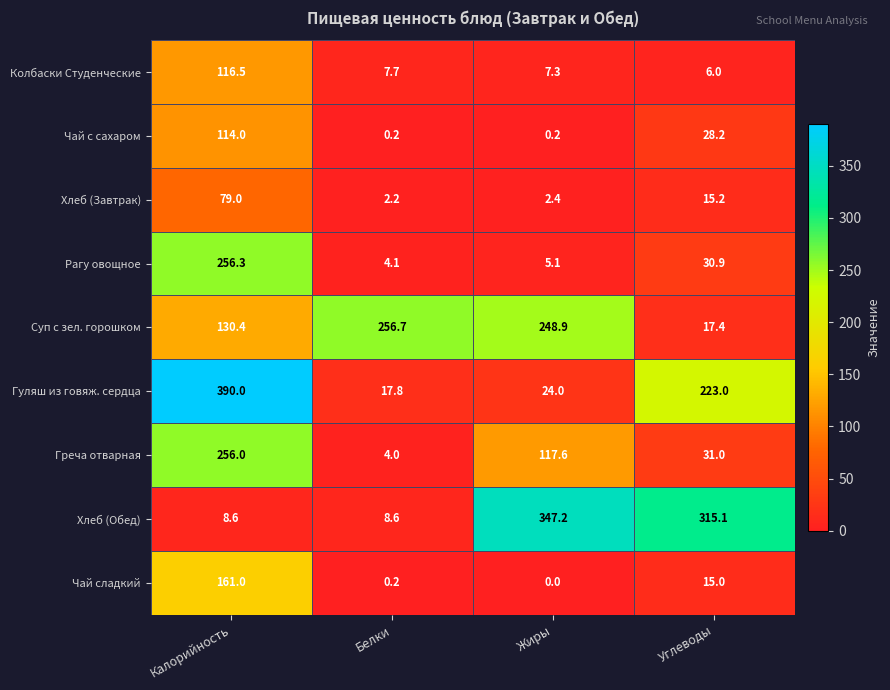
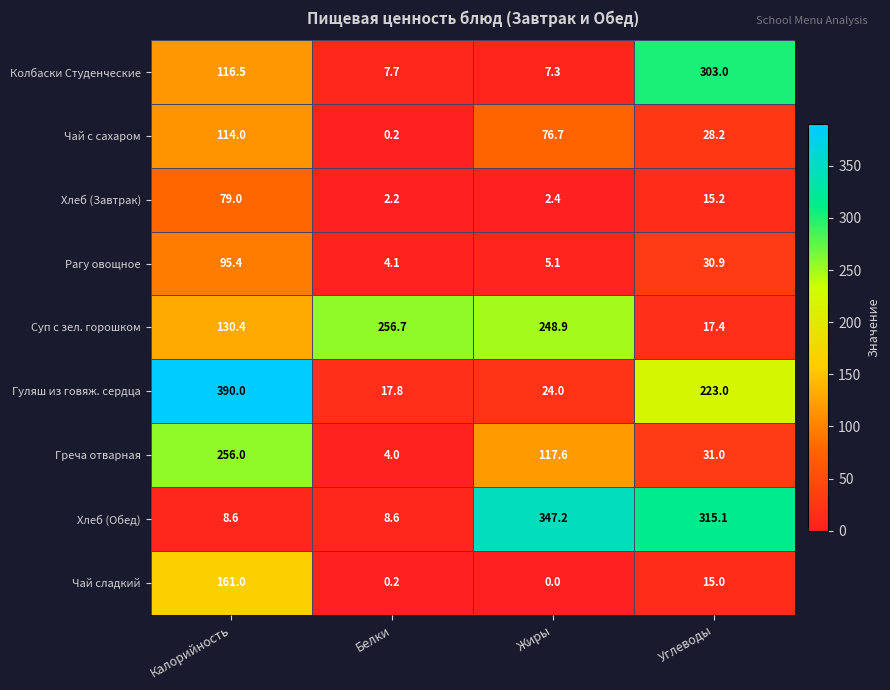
  {
    "Колбаски Студенческие": {
      "Калорийность": 116.5,
      "Белки": 7.7,
      "Жиры": 7.3,
-     "Углеводы": 6.0
+     "Углеводы": 303.0
    },
    "Чай с сахаром": {
      "Калорийность": 114.0,
      "Белки": 0.2,
-     "Жиры": 0.2,
+     "Жиры": 76.7,
      "Углеводы": 28.2
    },
    "Хлеб (Завтрак)": {
      "Калорийность": 79.0,
      "Белки": 2.2,
      "Жиры": 2.4,
      "Углеводы": 15.2
    },
    "Рагу овощное": {
-     "Калорийность": 256.3,
+     "Калорийность": 95.4,
      "Белки": 4.1,
      "Жиры": 5.1,
      "Углеводы": 30.9
    },
    "Суп с зел. горошком": {
      "Калорийность": 130.4,
      "Белки": 256.7,
      "Жиры": 248.9,
      "Углеводы": 17.4
    },
    "Гуляш из говяж. сердца": {
      "Калорийность": 390.0,
      "Белки": 17.8,
      "Жиры": 24.0,
      "Углеводы": 223.0
    },
    "Греча отварная": {
      "Калорийность": 256.0,
      "Белки": 4.0,
      "Жиры": 117.6,
      "Углеводы": 31.0
    },
    "Хлеб (Обед)": {
      "Калорийность": 8.6,
      "Белки": 8.6,
      "Жиры": 347.2,
      "Углеводы": 315.1
    },
    "Чай сладкий": {
      "Калорийность": 161.0,
      "Белки": 0.2,
      "Жиры": 0.0,
      "Углеводы": 15.0
    }
  }
